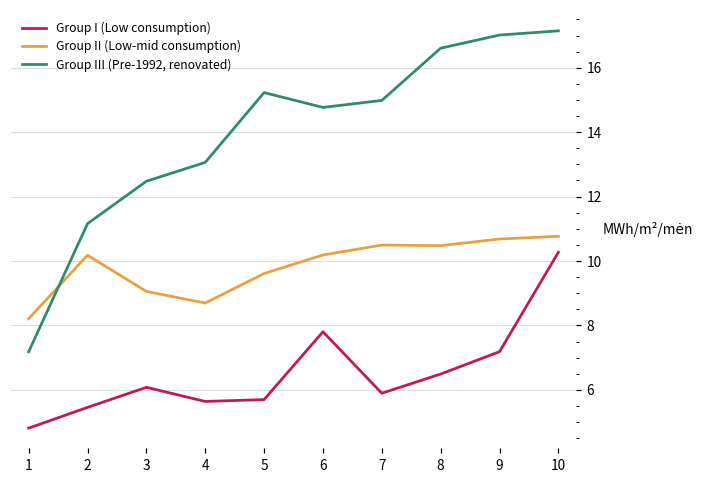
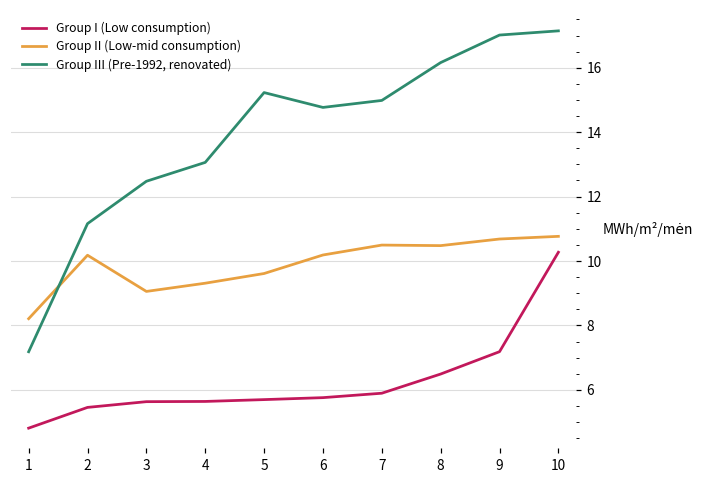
  {
    "Group I (Low consumption)": {
      "1": 4.8,
      "2": 5.5,
-     "3": 6.1,
+     "3": 5.6,
      "4": 5.6,
      "5": 5.7,
-     "6": 7.8,
+     "6": 5.8,
      "7": 5.9,
      "8": 6.5,
      "9": 7.2,
      "10": 10.3
    },
    "Group II (Low-mid consumption)": {
      "1": 8.2,
      "2": 10.2,
      "3": 9.1,
-     "4": 8.7,
+     "4": 9.3,
      "5": 9.6,
      "6": 10.2,
      "7": 10.5,
      "8": 10.5,
      "9": 10.7,
      "10": 10.8
    },
    "Group III (Pre-1992, renovated)": {
      "1": 7.2,
      "2": 11.2,
      "3": 12.5,
      "4": 13.1,
      "5": 15.2,
      "6": 14.8,
      "7": 15.0,
-     "8": 16.6,
+     "8": 16.2,
      "9": 17.0,
      "10": 17.1
    }
  }
